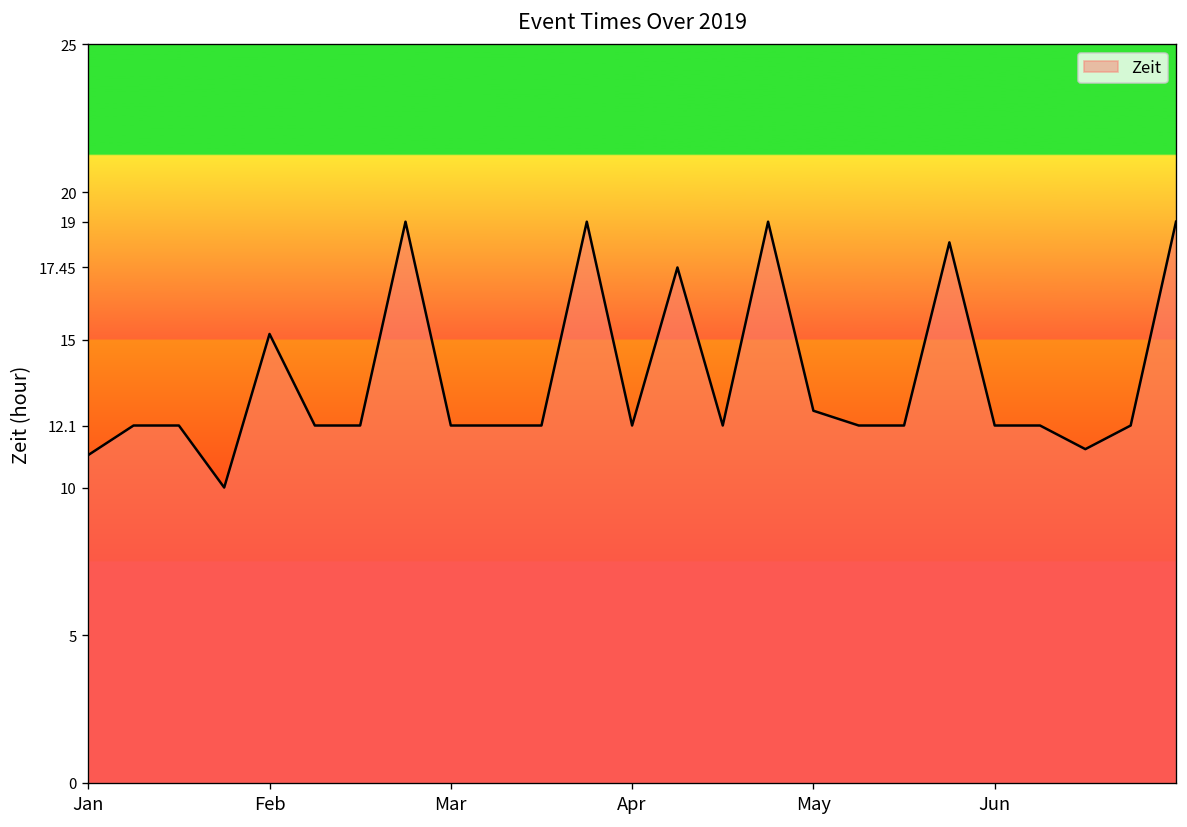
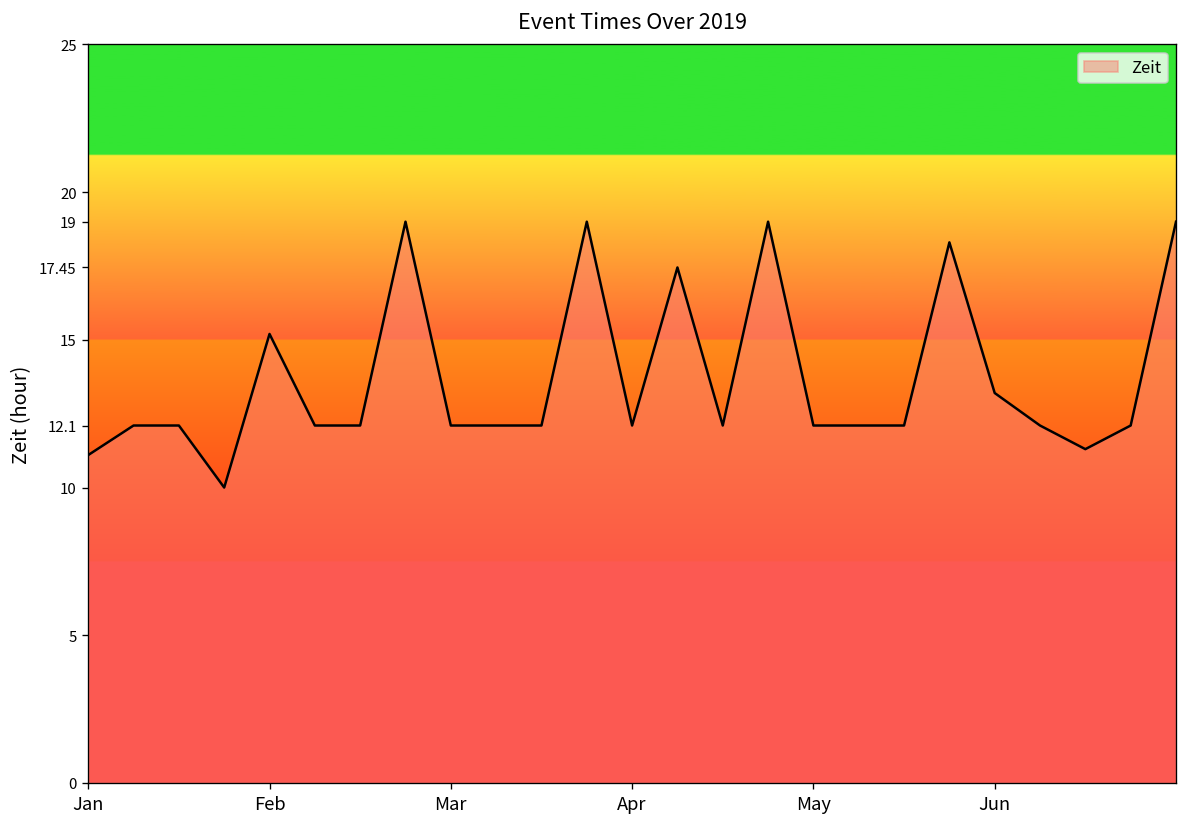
  {
    "Jan": 11.1,
    "Feb": 15.2,
    "Mar": 12.1,
    "Apr": 12.1,
-   "May": 12.6,
-   "Jun": 12.1
+   "May": 12.1,
+   "Jun": 13.2
  }
